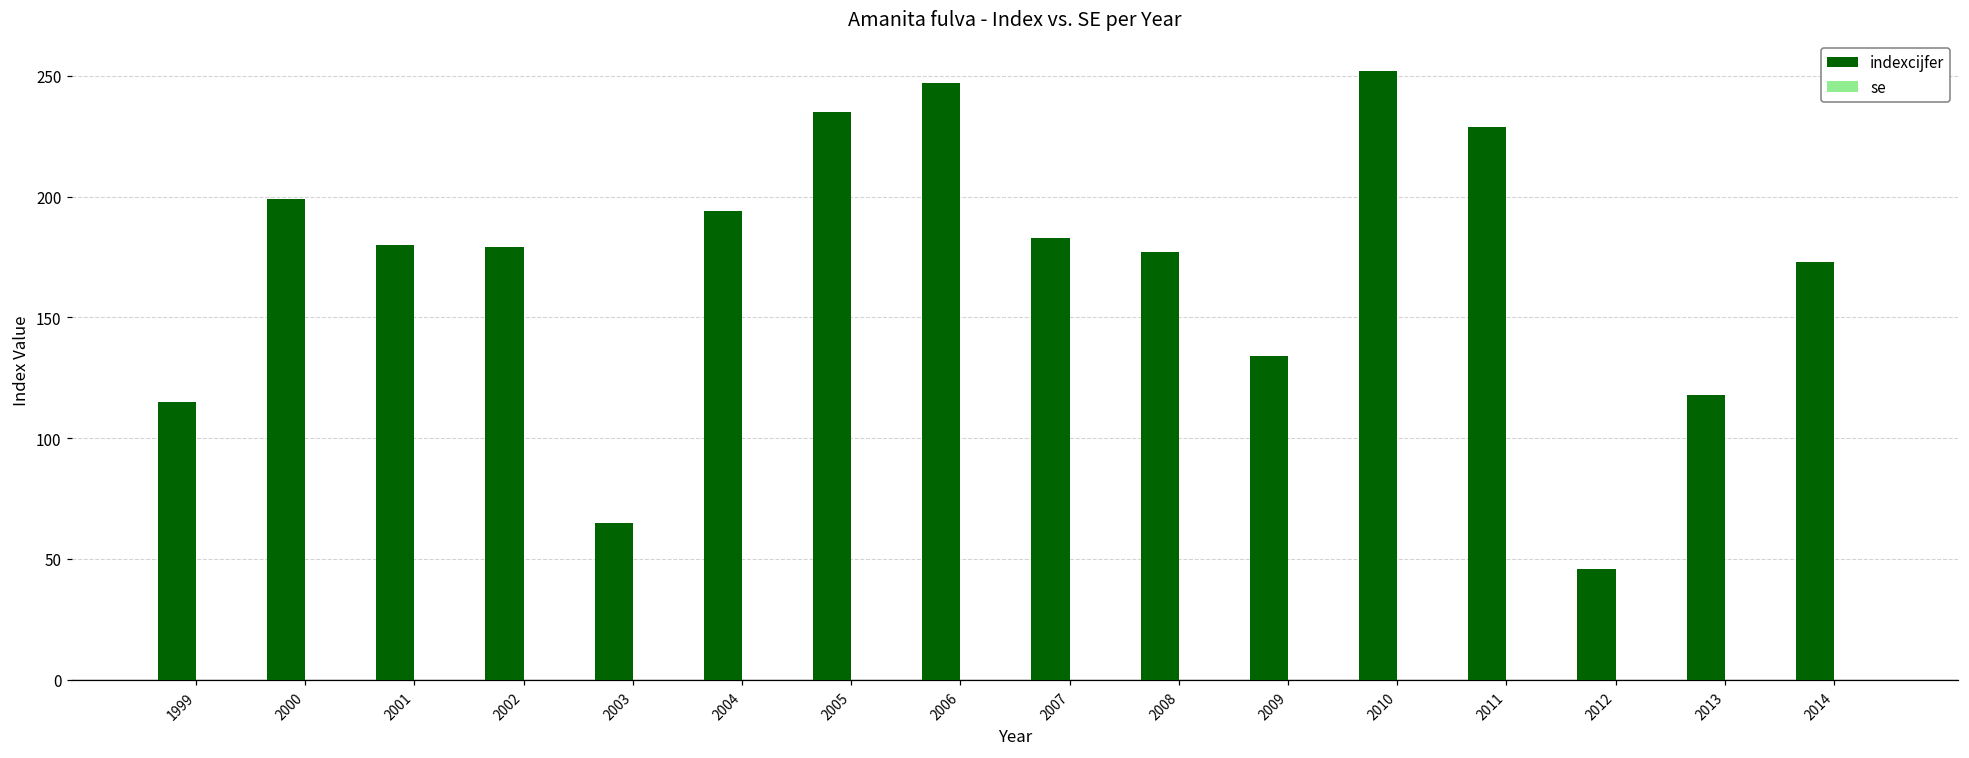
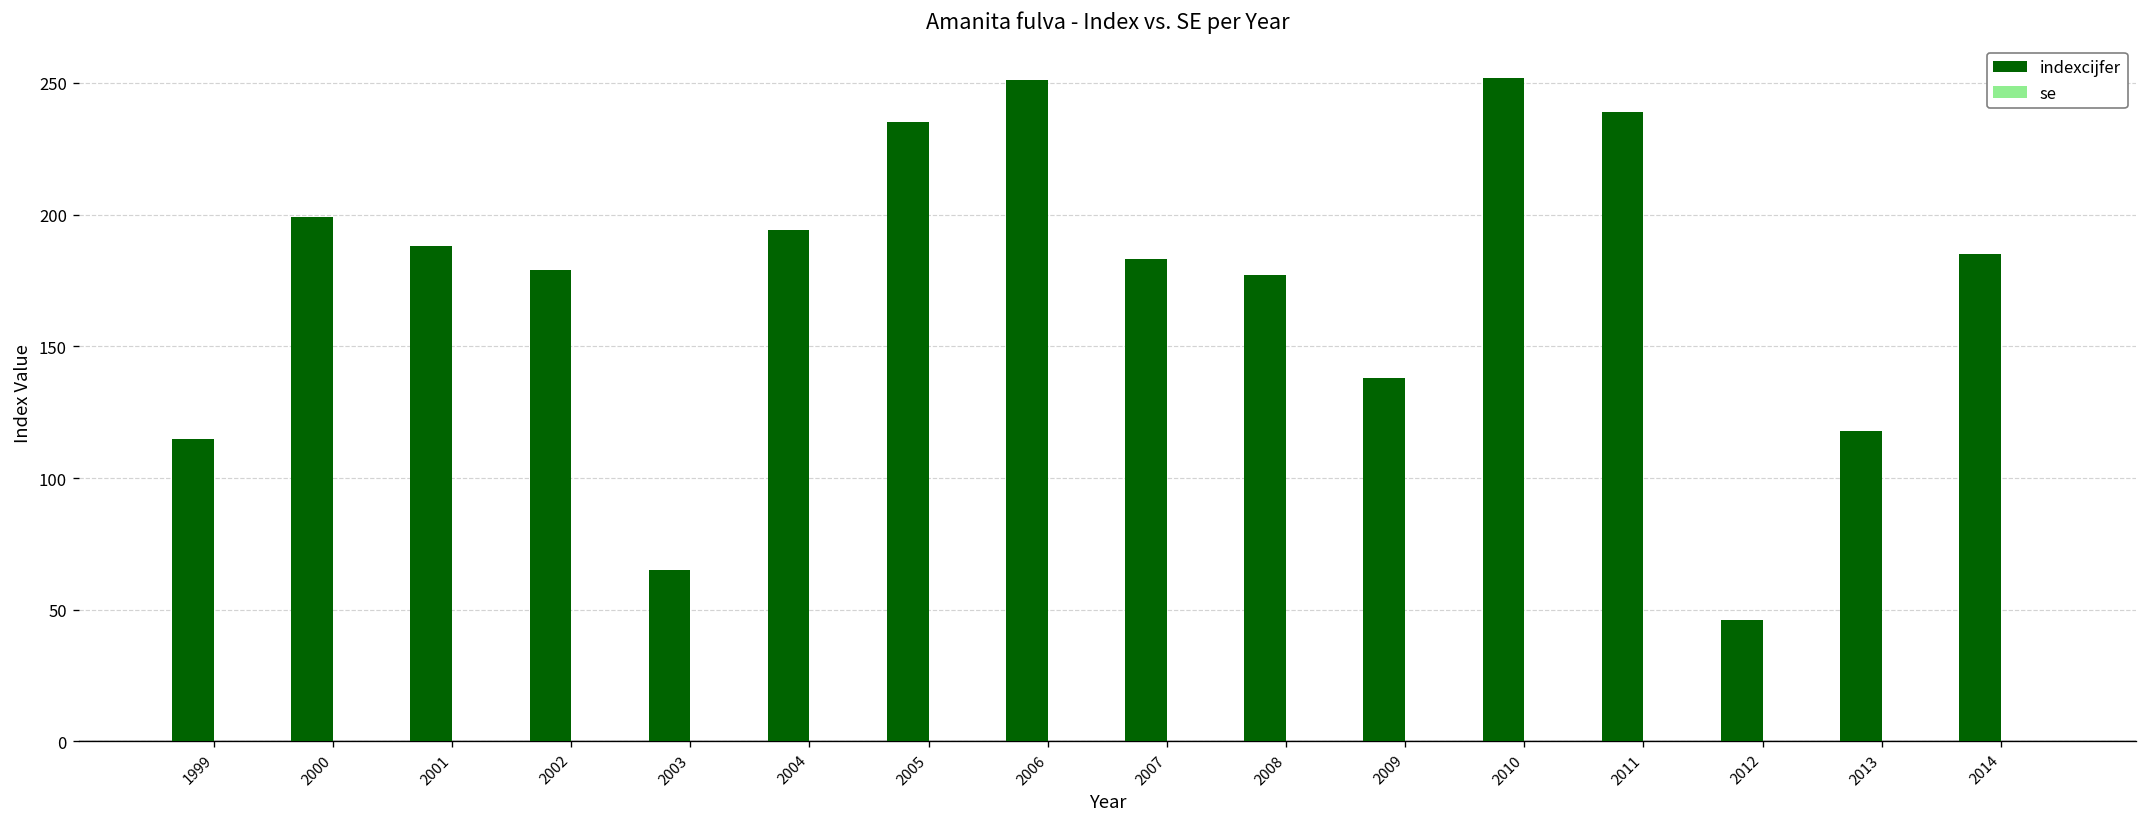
  {
    "indexcijfer": {
      "1999": 115,
      "2000": 199,
-     "2001": 180,
+     "2001": 188,
      "2002": 179,
      "2003": 65,
      "2004": 194,
      "2005": 235,
-     "2006": 247,
+     "2006": 251,
      "2007": 183,
      "2008": 177,
-     "2009": 134,
+     "2009": 138,
      "2010": 252,
-     "2011": 229,
+     "2011": 239,
      "2012": 46,
      "2013": 118,
-     "2014": 173
+     "2014": 185
    },
    "se": {
      "1999": 0,
      "2000": 0,
      "2001": 0,
      "2002": 0,
      "2003": 0,
      "2004": 0,
      "2005": 0,
      "2006": 0,
      "2007": 0,
      "2008": 0,
      "2009": 0,
      "2010": 0,
      "2011": 0,
      "2012": 0,
      "2013": 0,
      "2014": 0
    }
  }
